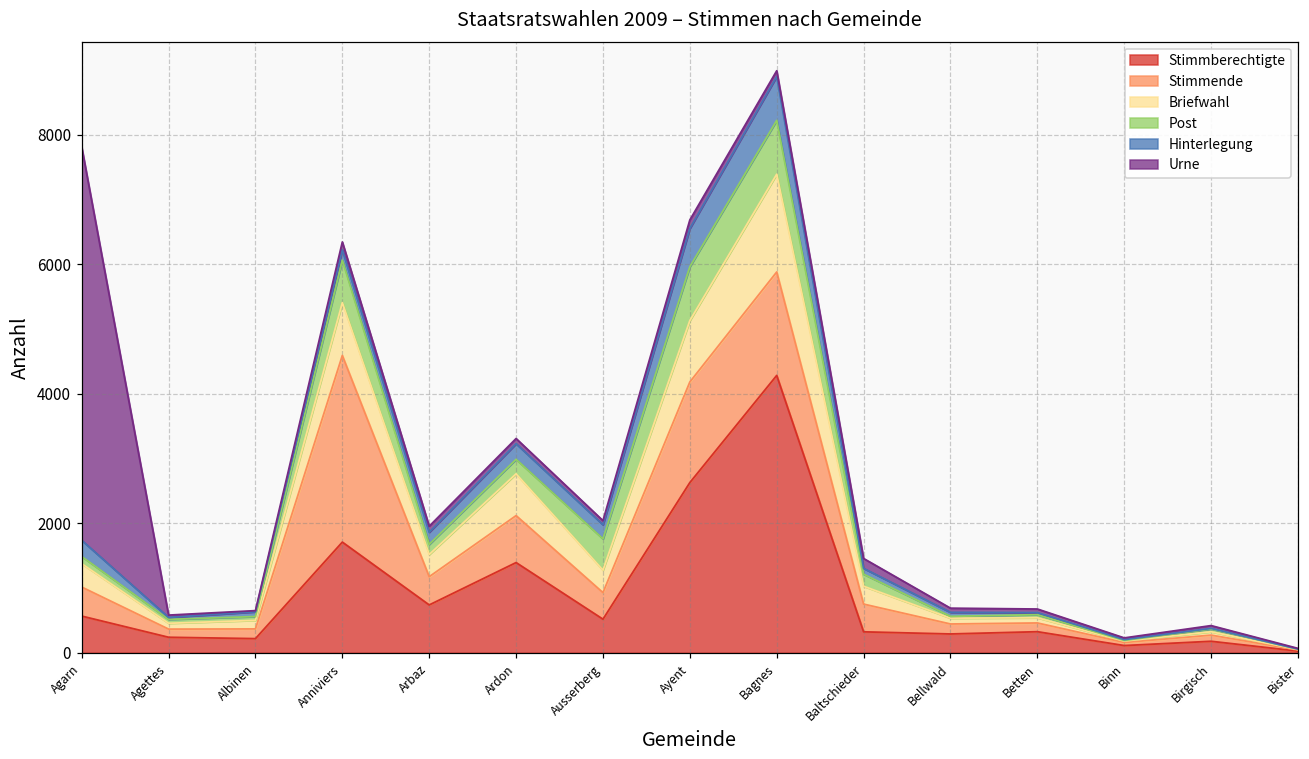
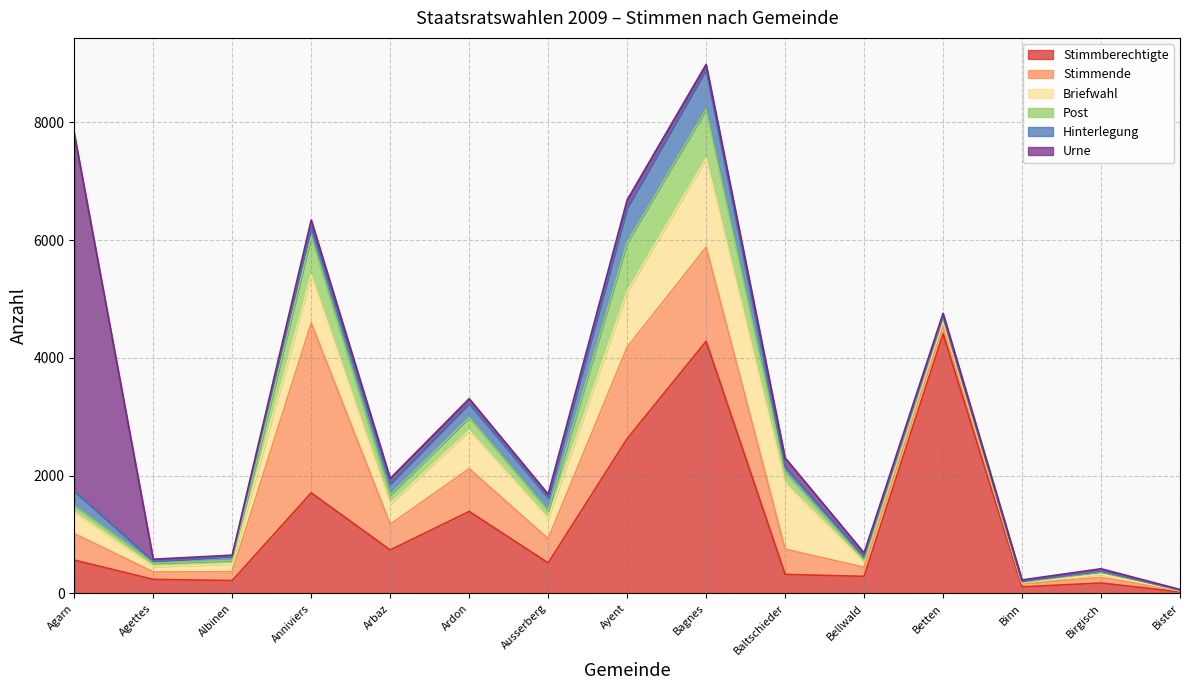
  {
    "Stimmberechtigte": {
      "Agarn": 600,
      "Agettes": 200,
      "Albinen": 200,
      "Anniviers": 1700,
      "Arbaz": 700,
      "Ardon": 1400,
      "Ausserberg": 500,
      "Ayent": 2600,
      "Bagnes": 4300,
      "Baltschieder": 300,
      "Bellwald": 300,
-     "Betten": 300,
+     "Betten": 4400,
      "Binn": 100,
      "Birgisch": 200
    },
    "Stimmende": {
      "Agarn": 400,
      "Agettes": 100,
      "Albinen": 200,
      "Anniviers": 2900,
      "Arbaz": 400,
      "Ardon": 700,
      "Ausserberg": 400,
      "Ayent": 1600,
      "Bagnes": 1600,
      "Baltschieder": 400,
      "Bellwald": 200,
      "Betten": 100,
      "Birgisch": 100
    },
    "Briefwahl": {
      "Agarn": 400,
      "Agettes": 100,
      "Albinen": 100,
      "Anniviers": 800,
      "Arbaz": 300,
      "Ardon": 600,
      "Ausserberg": 300,
      "Ayent": 900,
      "Bagnes": 1500,
-     "Baltschieder": 300,
+     "Baltschieder": 1100,
      "Betten": 100
    },
    "Post": {
      "Agarn": 100,
      "Albinen": 100,
      "Anniviers": 700,
      "Arbaz": 200,
      "Ardon": 200,
-     "Ausserberg": 500,
+     "Ausserberg": 100,
      "Ayent": 800,
      "Bagnes": 800,
      "Baltschieder": 200
    },
    "Hinterlegung": {
      "Agarn": 300,
      "Anniviers": 200,
      "Arbaz": 200,
      "Ardon": 200,
      "Ausserberg": 200,
      "Ayent": 600,
      "Bagnes": 700,
      "Baltschieder": 100,
      "Bellwald": 100
    },
    "Urne": {
      "Agarn": 6100,
      "Anniviers": 100,
      "Arbaz": 100,
      "Ardon": 100,
      "Ausserberg": 100,
      "Ayent": 100,
      "Bagnes": 100,
      "Baltschieder": 200,
      "Bellwald": 100,
      "Betten": 100,
      "Birgisch": 0
    }
  }
